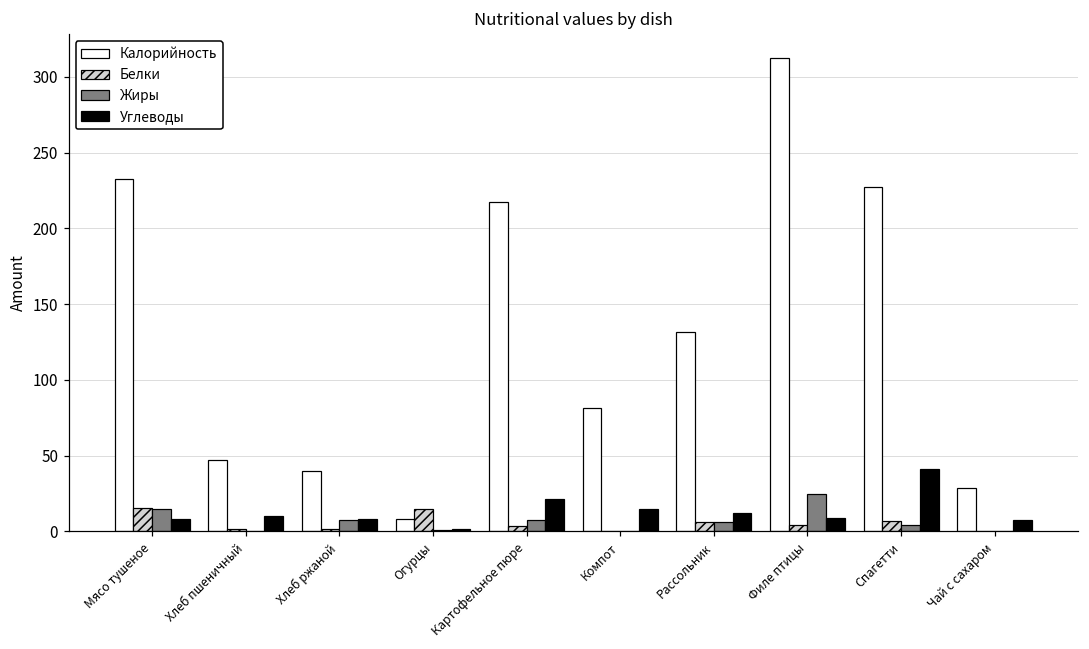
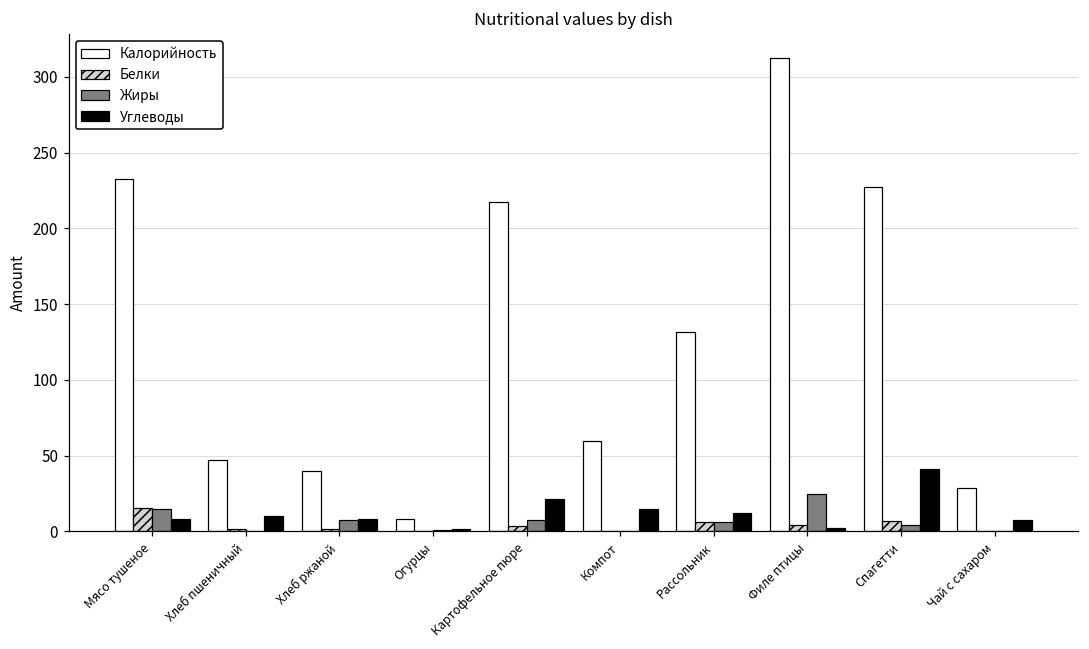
  {
    "Калорийность": {
      "Мясо тушеное": 232,
      "Хлеб пшеничный": 47,
      "Хлеб ржаной": 40,
      "Огурцы": 8,
      "Картофельное пюре": 217,
-     "Компот": 82,
+     "Компот": 59,
      "Рассольник": 132,
      "Филе птицы": 312,
      "Спагетти": 227,
      "Чай с сахаром": 29
    },
    "Белки": {
      "Мясо тушеное": 16,
-     "Огурцы": 15,
+     "Огурцы": 0,
      "Картофельное пюре": 3,
      "Рассольник": 6,
      "Филе птицы": 4,
      "Спагетти": 7,
      "Чай с сахаром": 0
    },
    "Жиры": {
      "Мясо тушеное": 15,
      "Хлеб ржаной": 7,
      "Картофельное пюре": 8,
      "Компот": 0,
      "Рассольник": 6,
      "Филе птицы": 25,
      "Спагетти": 4,
      "Чай с сахаром": 0
    },
    "Углеводы": {
      "Мясо тушеное": 8,
      "Хлеб пшеничный": 10,
      "Хлеб ржаной": 8,
      "Картофельное пюре": 22,
      "Компот": 15,
      "Рассольник": 12,
-     "Филе птицы": 9,
+     "Филе птицы": 3,
      "Спагетти": 41,
      "Чай с сахаром": 7
    }
  }
